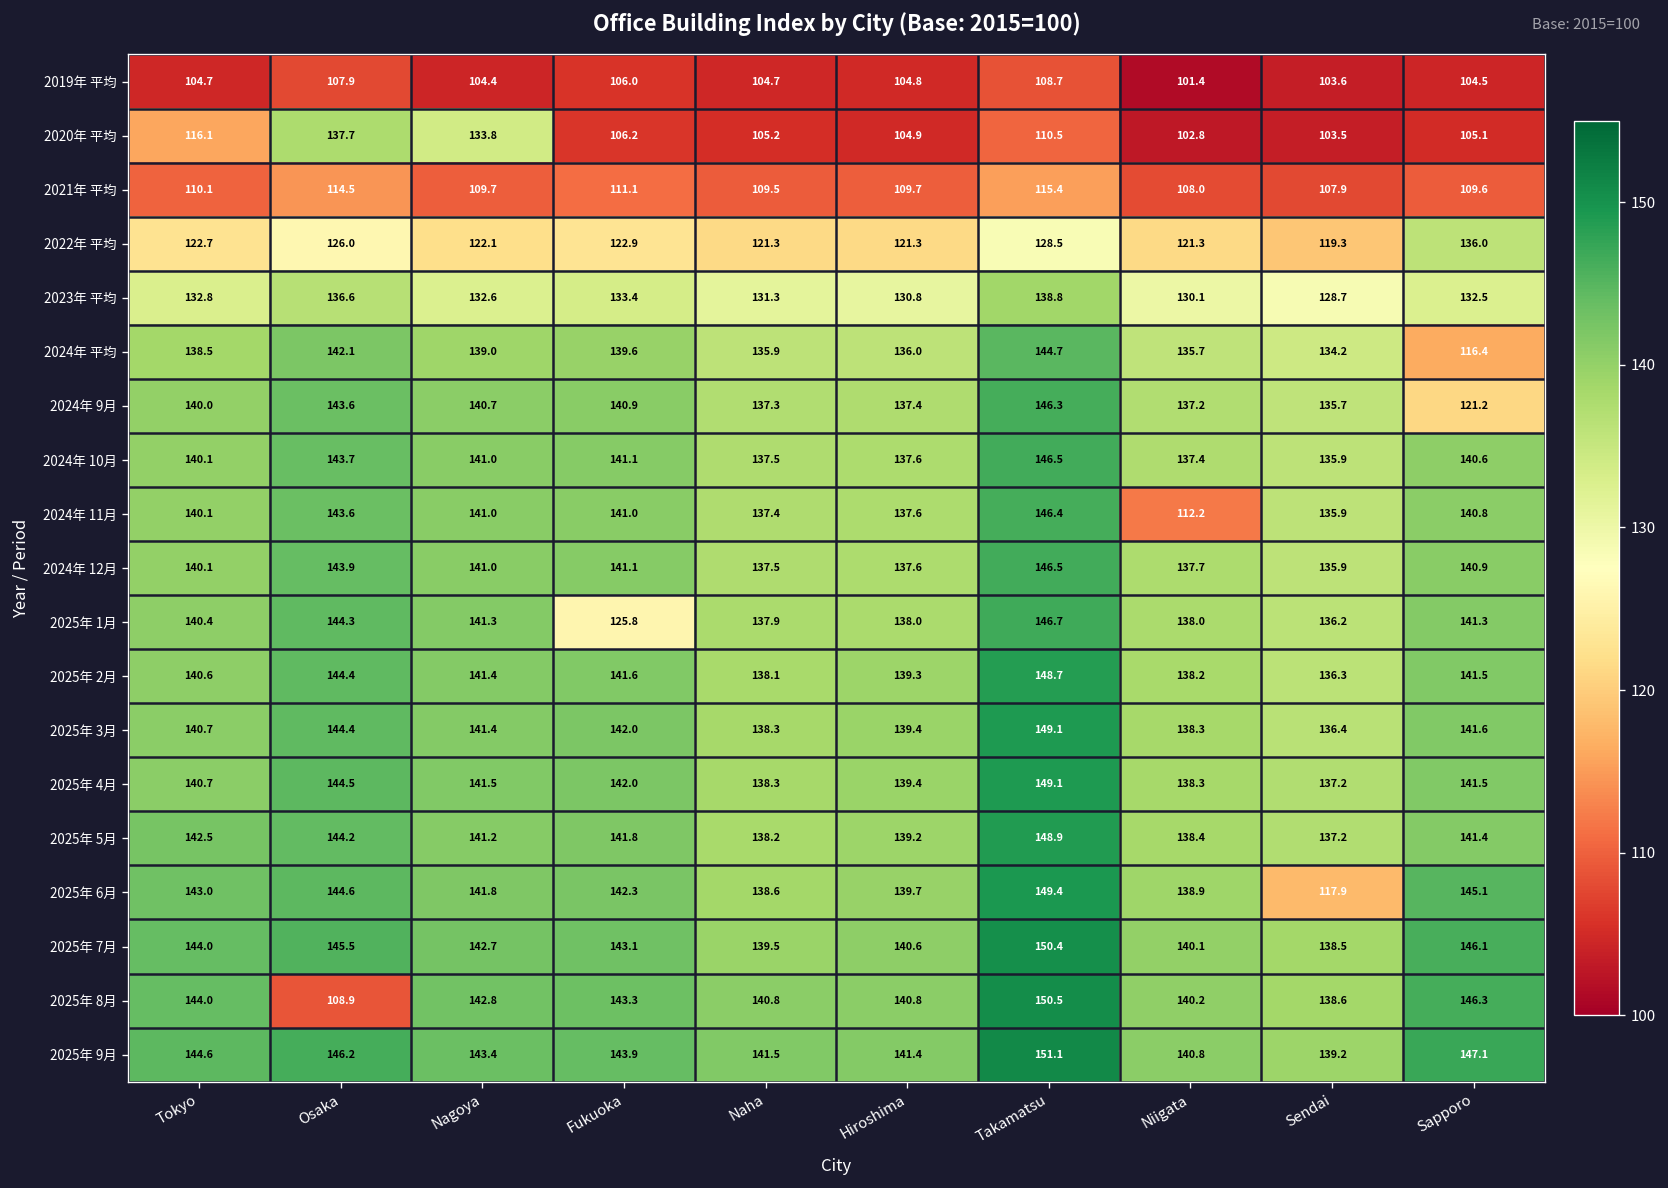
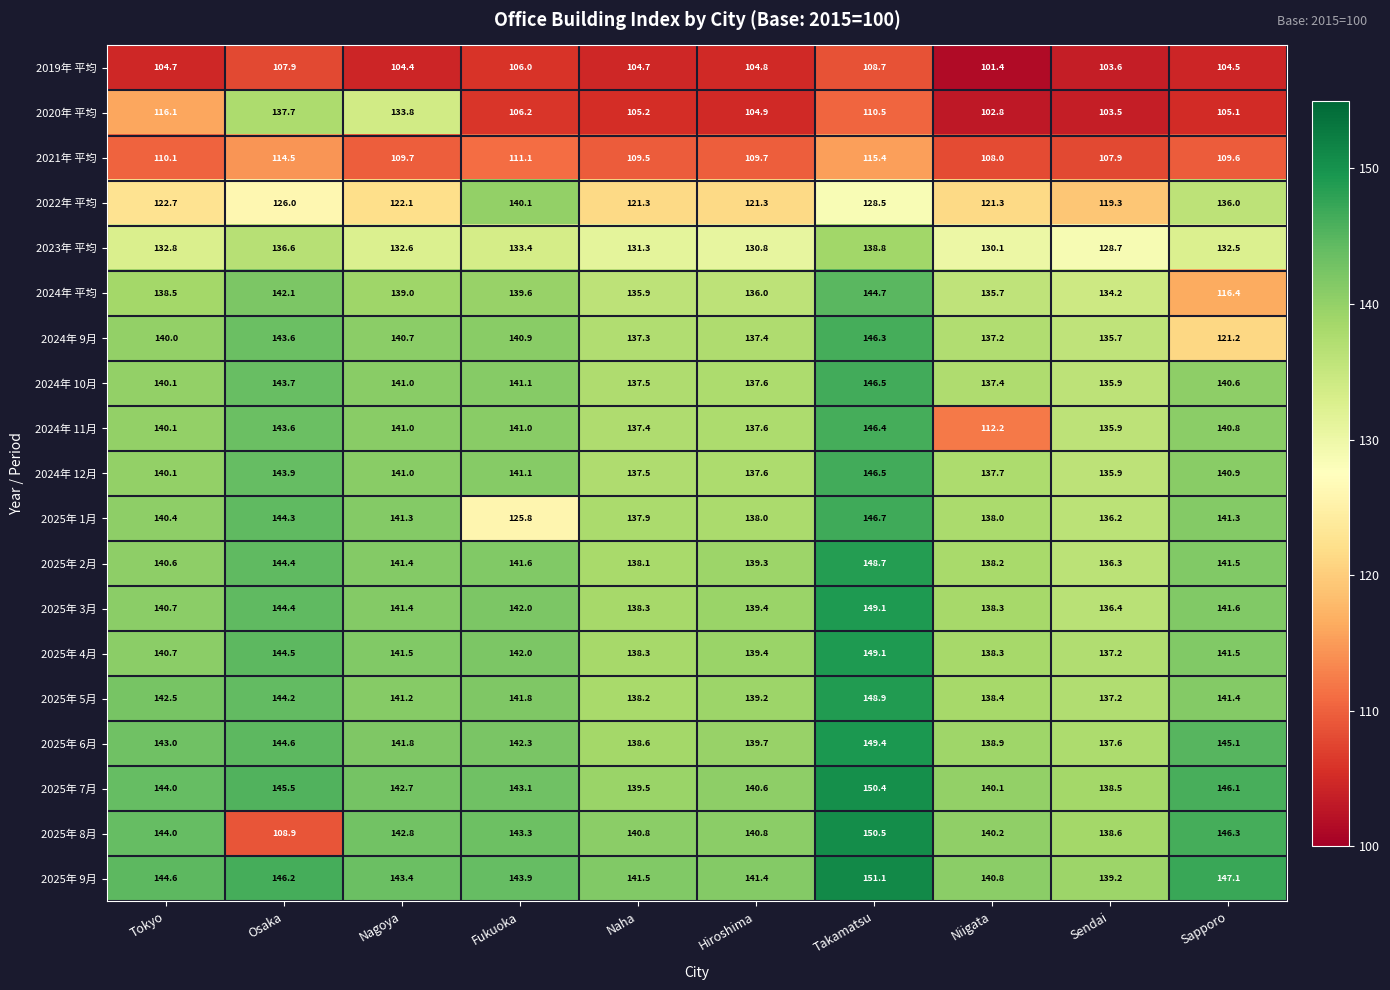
  {
    "2019年 平均": {
      "Tokyo": 104.7,
      "Osaka": 107.9,
      "Nagoya": 104.4,
      "Fukuoka": 106.0,
      "Naha": 104.7,
      "Hiroshima": 104.8,
      "Takamatsu": 108.7,
      "Niigata": 101.4,
      "Sendai": 103.6,
      "Sapporo": 104.5
    },
    "2020年 平均": {
      "Tokyo": 116.1,
      "Osaka": 137.7,
      "Nagoya": 133.8,
      "Fukuoka": 106.2,
      "Naha": 105.2,
      "Hiroshima": 104.9,
      "Takamatsu": 110.5,
      "Niigata": 102.8,
      "Sendai": 103.5,
      "Sapporo": 105.1
    },
    "2021年 平均": {
      "Tokyo": 110.1,
      "Osaka": 114.5,
      "Nagoya": 109.7,
      "Fukuoka": 111.1,
      "Naha": 109.5,
      "Hiroshima": 109.7,
      "Takamatsu": 115.4,
      "Niigata": 108.0,
      "Sendai": 107.9,
      "Sapporo": 109.6
    },
    "2022年 平均": {
      "Tokyo": 122.7,
      "Osaka": 126.0,
      "Nagoya": 122.1,
-     "Fukuoka": 122.9,
+     "Fukuoka": 140.1,
      "Naha": 121.3,
      "Hiroshima": 121.3,
      "Takamatsu": 128.5,
      "Niigata": 121.3,
      "Sendai": 119.3,
      "Sapporo": 136.0
    },
    "2023年 平均": {
      "Tokyo": 132.8,
      "Osaka": 136.6,
      "Nagoya": 132.6,
      "Fukuoka": 133.4,
      "Naha": 131.3,
      "Hiroshima": 130.8,
      "Takamatsu": 138.8,
      "Niigata": 130.1,
      "Sendai": 128.7,
      "Sapporo": 132.5
    },
    "2024年 平均": {
      "Tokyo": 138.5,
      "Osaka": 142.1,
      "Nagoya": 139.0,
      "Fukuoka": 139.6,
      "Naha": 135.9,
      "Hiroshima": 136.0,
      "Takamatsu": 144.7,
      "Niigata": 135.7,
      "Sendai": 134.2,
      "Sapporo": 116.4
    },
    "2024年 9月": {
      "Tokyo": 140.0,
      "Osaka": 143.6,
      "Nagoya": 140.7,
      "Fukuoka": 140.9,
      "Naha": 137.3,
      "Hiroshima": 137.4,
      "Takamatsu": 146.3,
      "Niigata": 137.2,
      "Sendai": 135.7,
      "Sapporo": 121.2
    },
    "2024年 10月": {
      "Tokyo": 140.1,
      "Osaka": 143.7,
      "Nagoya": 141.0,
      "Fukuoka": 141.1,
      "Naha": 137.5,
      "Hiroshima": 137.6,
      "Takamatsu": 146.5,
      "Niigata": 137.4,
      "Sendai": 135.9,
      "Sapporo": 140.6
    },
    "2024年 11月": {
      "Tokyo": 140.1,
      "Osaka": 143.6,
      "Nagoya": 141.0,
      "Fukuoka": 141.0,
      "Naha": 137.4,
      "Hiroshima": 137.6,
      "Takamatsu": 146.4,
      "Niigata": 112.2,
      "Sendai": 135.9,
      "Sapporo": 140.8
    },
    "2024年 12月": {
      "Tokyo": 140.1,
      "Osaka": 143.9,
      "Nagoya": 141.0,
      "Fukuoka": 141.1,
      "Naha": 137.5,
      "Hiroshima": 137.6,
      "Takamatsu": 146.5,
      "Niigata": 137.7,
      "Sendai": 135.9,
      "Sapporo": 140.9
    },
    "2025年 1月": {
      "Tokyo": 140.4,
      "Osaka": 144.3,
      "Nagoya": 141.3,
      "Fukuoka": 125.8,
      "Naha": 137.9,
      "Hiroshima": 138.0,
      "Takamatsu": 146.7,
      "Niigata": 138.0,
      "Sendai": 136.2,
      "Sapporo": 141.3
    },
    "2025年 2月": {
      "Tokyo": 140.6,
      "Osaka": 144.4,
      "Nagoya": 141.4,
      "Fukuoka": 141.6,
      "Naha": 138.1,
      "Hiroshima": 139.3,
      "Takamatsu": 148.7,
      "Niigata": 138.2,
      "Sendai": 136.3,
      "Sapporo": 141.5
    },
    "2025年 3月": {
      "Tokyo": 140.7,
      "Osaka": 144.4,
      "Nagoya": 141.4,
      "Fukuoka": 142.0,
      "Naha": 138.3,
      "Hiroshima": 139.4,
      "Takamatsu": 149.1,
      "Niigata": 138.3,
      "Sendai": 136.4,
      "Sapporo": 141.6
    },
    "2025年 4月": {
      "Tokyo": 140.7,
      "Osaka": 144.5,
      "Nagoya": 141.5,
      "Fukuoka": 142.0,
      "Naha": 138.3,
      "Hiroshima": 139.4,
      "Takamatsu": 149.1,
      "Niigata": 138.3,
      "Sendai": 137.2,
      "Sapporo": 141.5
    },
    "2025年 5月": {
      "Tokyo": 142.5,
      "Osaka": 144.2,
      "Nagoya": 141.2,
      "Fukuoka": 141.8,
      "Naha": 138.2,
      "Hiroshima": 139.2,
      "Takamatsu": 148.9,
      "Niigata": 138.4,
      "Sendai": 137.2,
      "Sapporo": 141.4
    },
    "2025年 6月": {
      "Tokyo": 143.0,
      "Osaka": 144.6,
      "Nagoya": 141.8,
      "Fukuoka": 142.3,
      "Naha": 138.6,
      "Hiroshima": 139.7,
      "Takamatsu": 149.4,
      "Niigata": 138.9,
-     "Sendai": 117.9,
+     "Sendai": 137.6,
      "Sapporo": 145.1
    },
    "2025年 7月": {
      "Tokyo": 144.0,
      "Osaka": 145.5,
      "Nagoya": 142.7,
      "Fukuoka": 143.1,
      "Naha": 139.5,
      "Hiroshima": 140.6,
      "Takamatsu": 150.4,
      "Niigata": 140.1,
      "Sendai": 138.5,
      "Sapporo": 146.1
    },
    "2025年 8月": {
      "Tokyo": 144.0,
      "Osaka": 108.9,
      "Nagoya": 142.8,
      "Fukuoka": 143.3,
      "Naha": 140.8,
      "Hiroshima": 140.8,
      "Takamatsu": 150.5,
      "Niigata": 140.2,
      "Sendai": 138.6,
      "Sapporo": 146.3
    },
    "2025年 9月": {
      "Tokyo": 144.6,
      "Osaka": 146.2,
      "Nagoya": 143.4,
      "Fukuoka": 143.9,
      "Naha": 141.5,
      "Hiroshima": 141.4,
      "Takamatsu": 151.1,
      "Niigata": 140.8,
      "Sendai": 139.2,
      "Sapporo": 147.1
    }
  }
